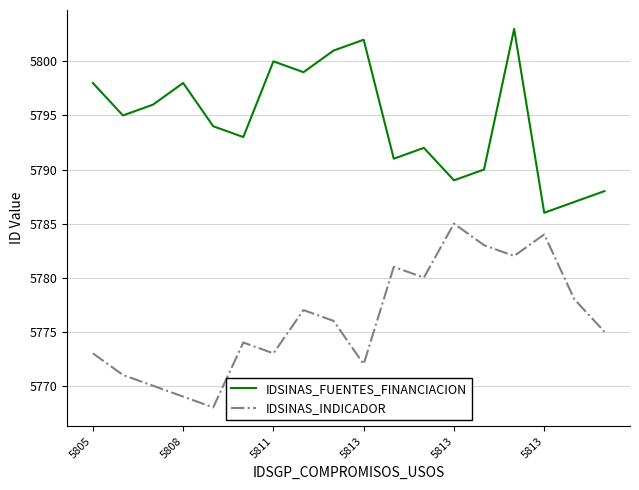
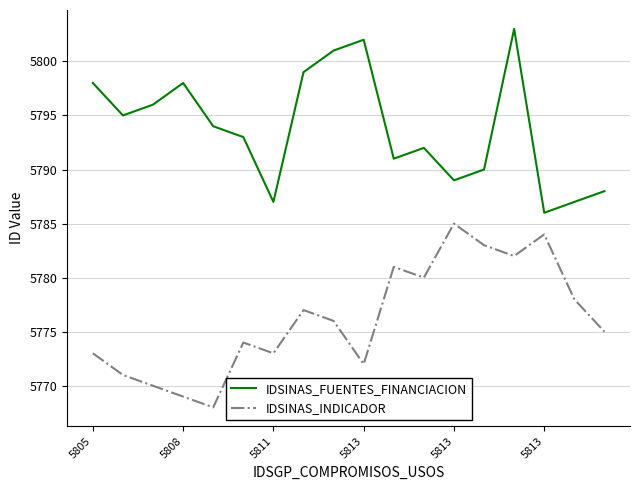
  {
    "IDSINAS_FUENTES_FINANCIACION": {
      "5805": 5798,
      "5808": 5798,
-     "5811": 5800
+     "5811": 5787
    },
    "IDSINAS_INDICADOR": {
      "5805": 5773,
      "5808": 5769,
      "5811": 5773
    }
  }
